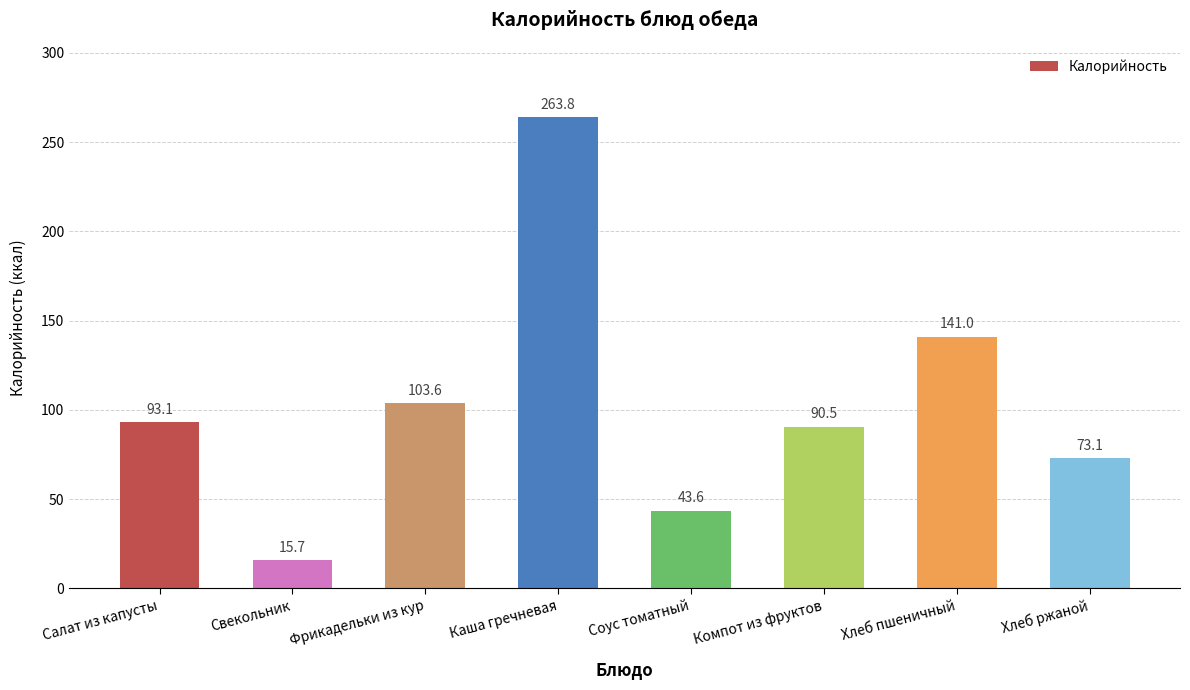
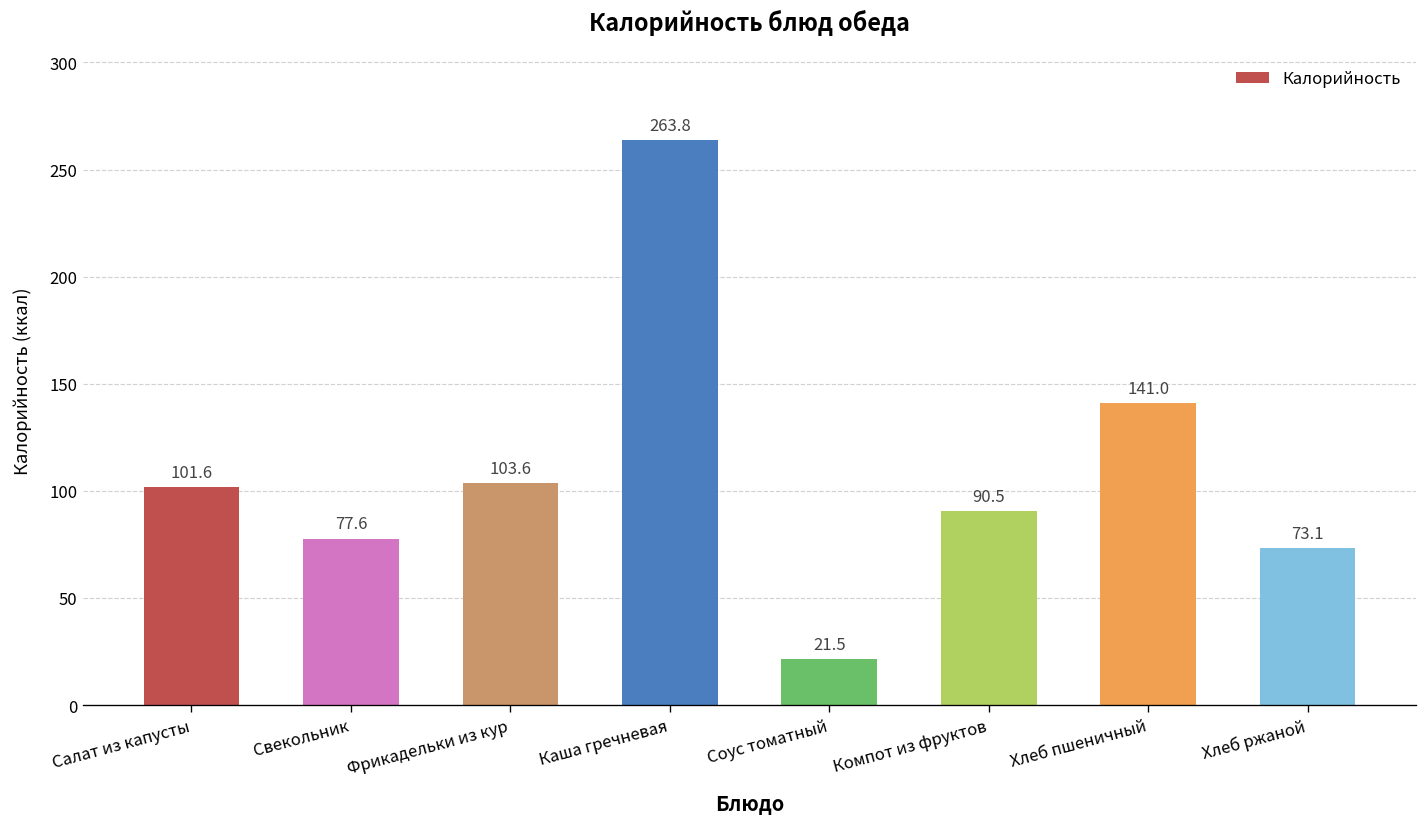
  {
-   "Салат из капусты": 93.1,
-   "Свекольник": 15.7,
+   "Салат из капусты": 101.6,
+   "Свекольник": 77.6,
    "Фрикадельки из кур": 103.6,
    "Каша гречневая": 263.8,
-   "Соус томатный": 43.6,
+   "Соус томатный": 21.5,
    "Компот из фруктов": 90.5,
    "Хлеб пшеничный": 141.0,
    "Хлеб ржаной": 73.1
  }
